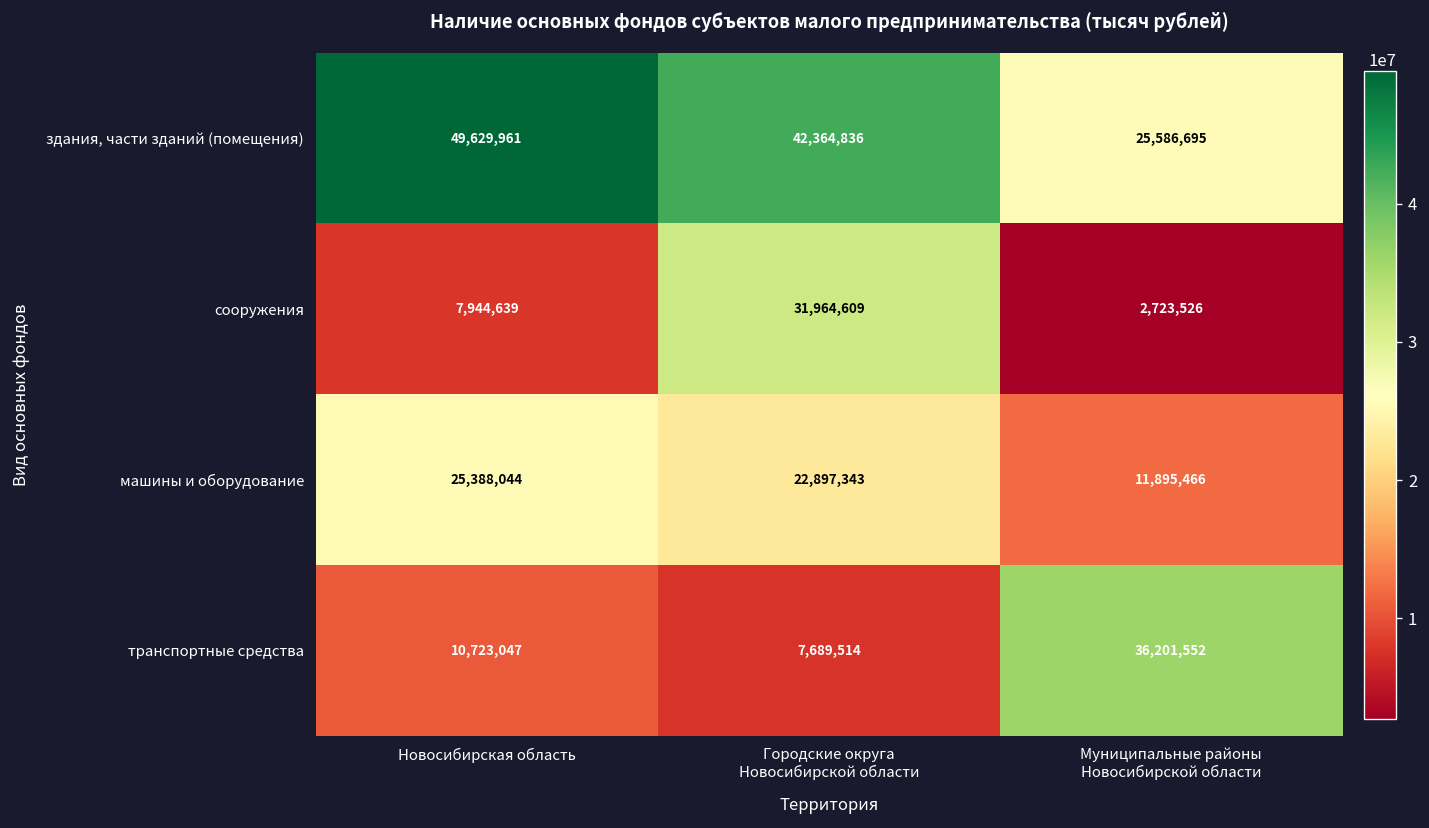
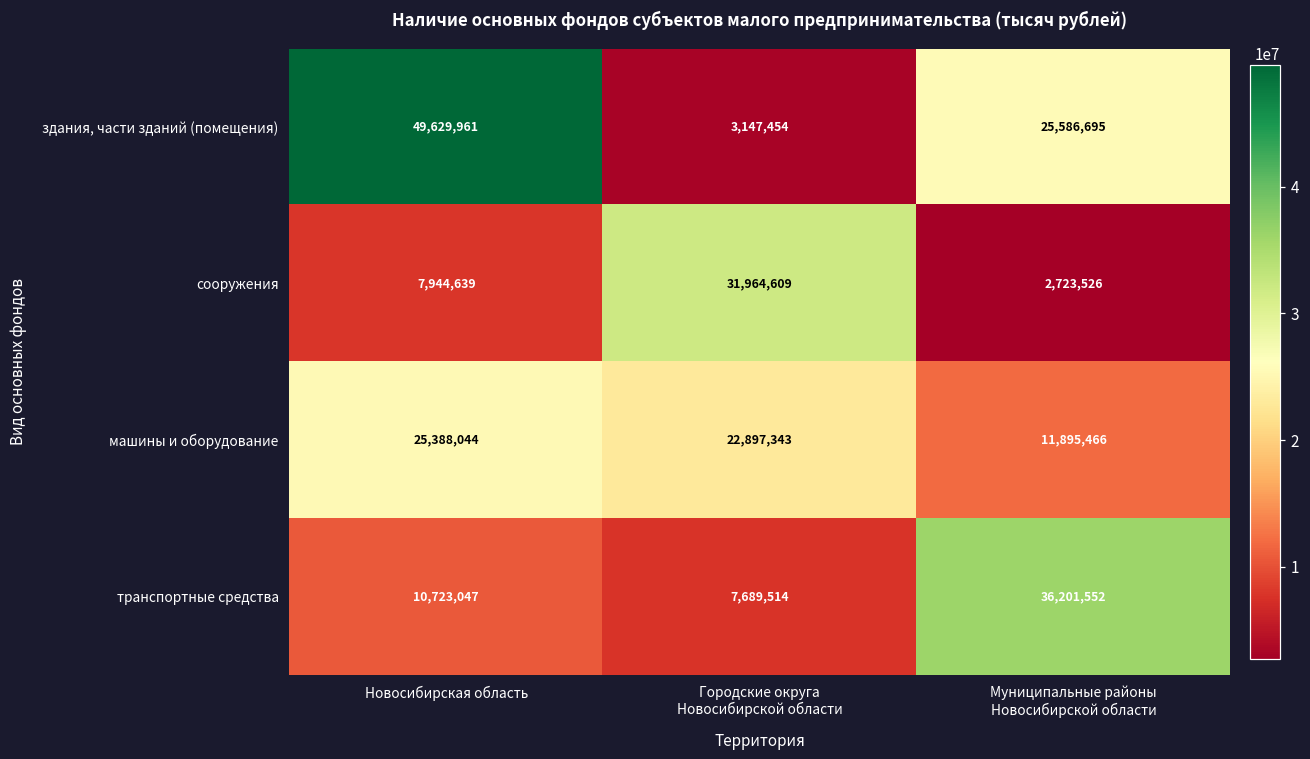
  {
    "здания, части зданий (помещения)": {
      "Новосибирская область": "49,629,961",
-     "Городские округа Новосибирской области": "42,364,836",
+     "Городские округа Новосибирской области": "3,147,454",
      "Муниципальные районы Новосибирской области": "25,586,695"
    },
    "сооружения": {
      "Новосибирская область": "7,944,639",
      "Городские округа Новосибирской области": "31,964,609",
      "Муниципальные районы Новосибирской области": "2,723,526"
    },
    "машины и оборудование": {
      "Новосибирская область": "25,388,044",
      "Городские округа Новосибирской области": "22,897,343",
      "Муниципальные районы Новосибирской области": "11,895,466"
    },
    "транспортные средства": {
      "Новосибирская область": "10,723,047",
      "Городские округа Новосибирской области": "7,689,514",
      "Муниципальные районы Новосибирской области": "36,201,552"
    }
  }
